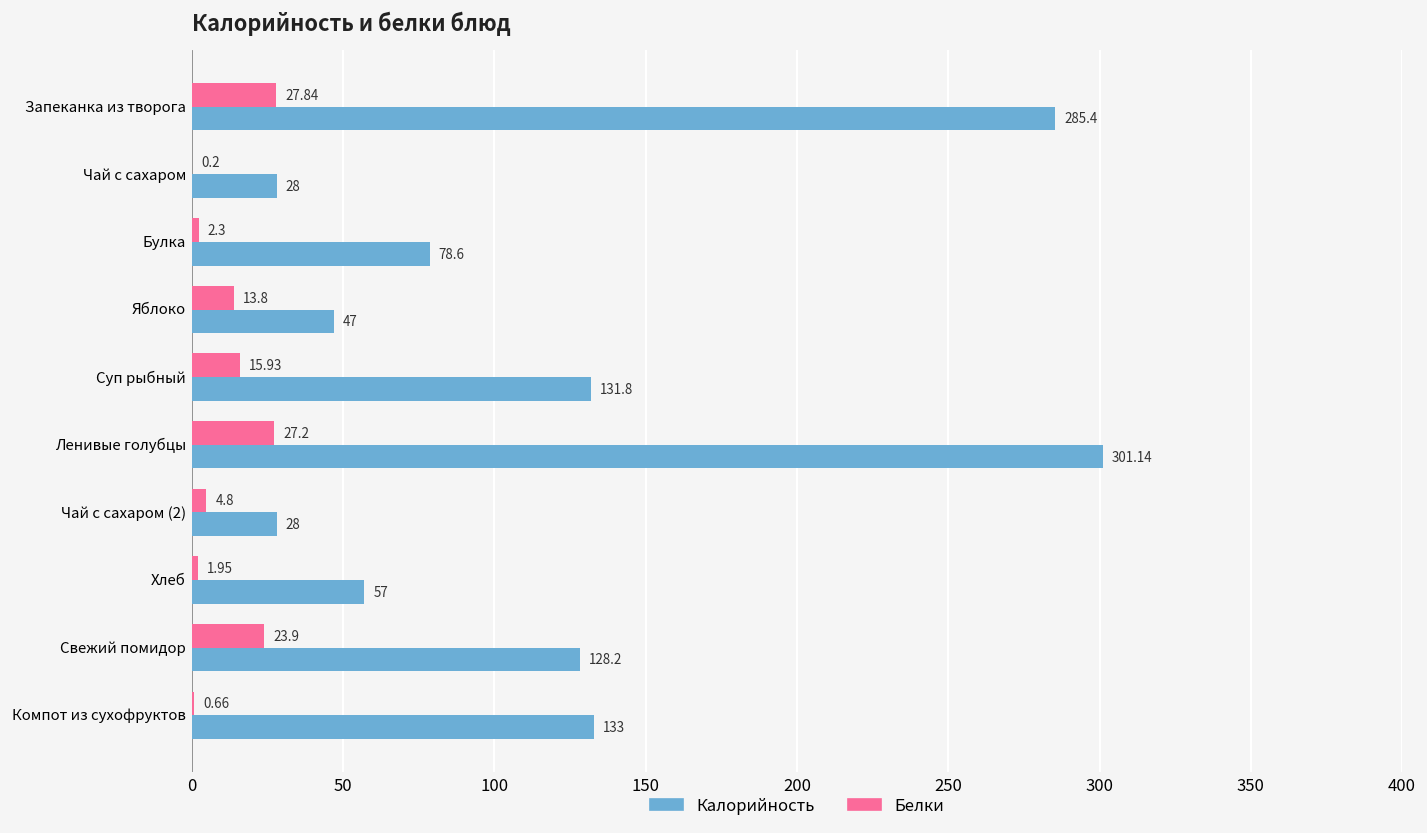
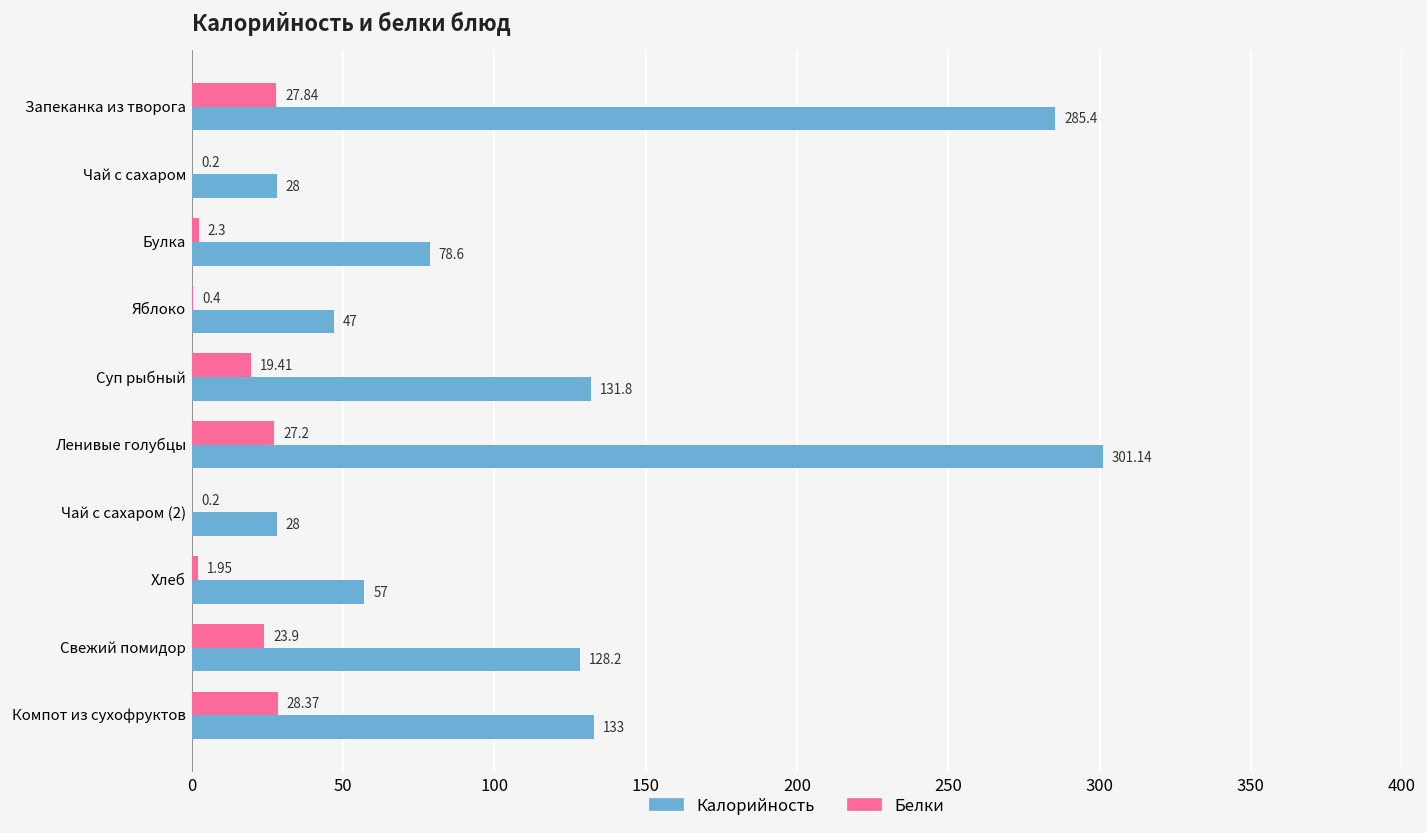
  {
    "Калорийность": {
      "Запеканка из творога": 285.4,
      "Чай с сахаром": 28,
      "Булка": 78.6,
      "Яблоко": 47,
      "Суп рыбный": 131.8,
      "Ленивые голубцы": 301.14,
      "Чай с сахаром (2)": 28,
      "Хлеб": 57,
      "Свежий помидор": 128.2,
      "Компот из сухофруктов": 133
    },
    "Белки": {
      "Запеканка из творога": 27.84,
      "Чай с сахаром": 0.2,
      "Булка": 2.3,
-     "Яблоко": 13.8,
-     "Суп рыбный": 15.93,
+     "Яблоко": 0.4,
+     "Суп рыбный": 19.41,
      "Ленивые голубцы": 27.2,
-     "Чай с сахаром (2)": 4.8,
+     "Чай с сахаром (2)": 0.2,
      "Хлеб": 1.95,
      "Свежий помидор": 23.9,
-     "Компот из сухофруктов": 0.66
+     "Компот из сухофруктов": 28.37
    }
  }
